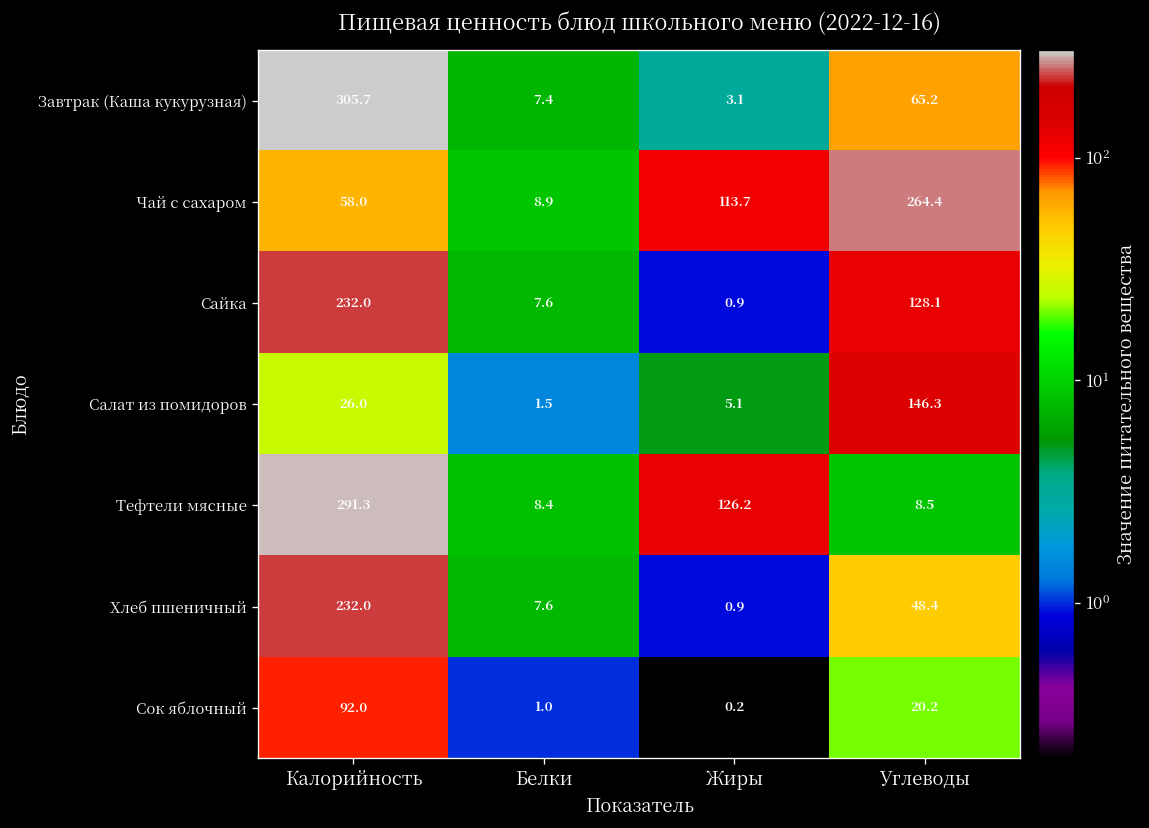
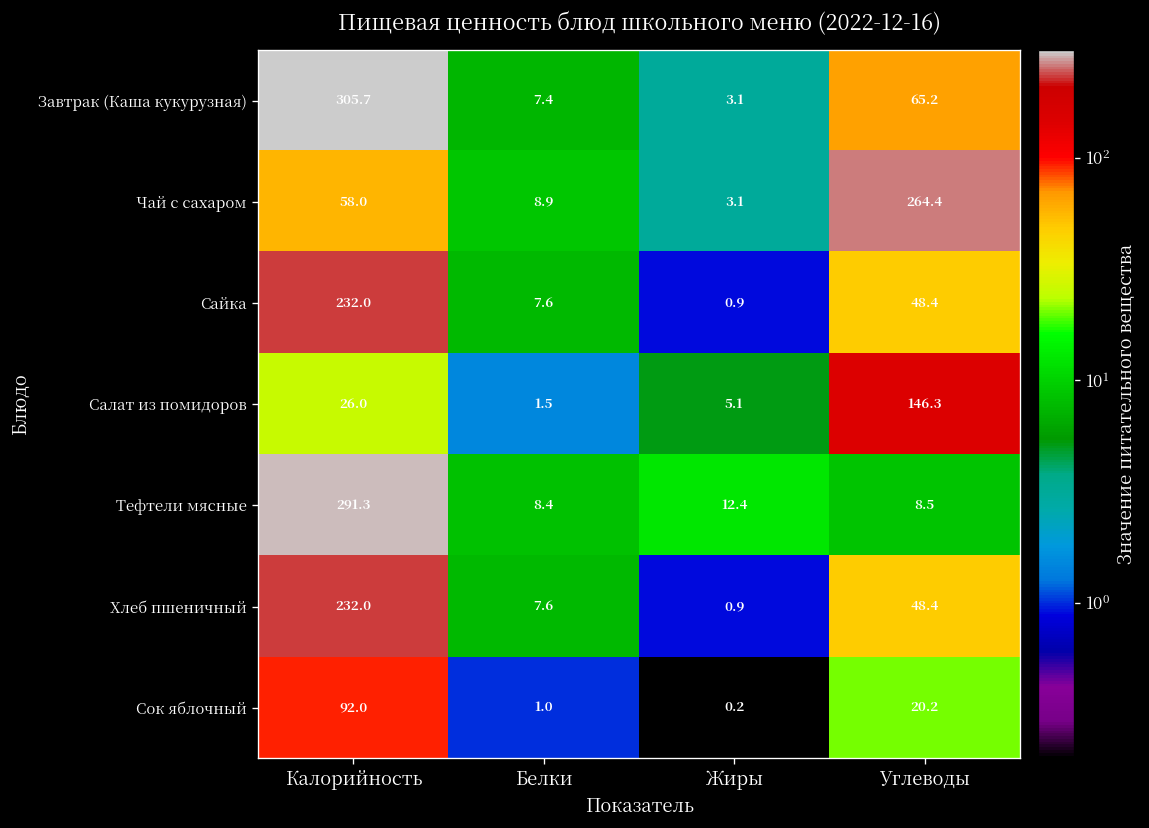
  {
    "Завтрак (Каша кукурузная)": {
      "Калорийность": 305.7,
      "Белки": 7.4,
      "Жиры": 3.1,
      "Углеводы": 65.2
    },
    "Чай с сахаром": {
      "Калорийность": 58.0,
      "Белки": 8.9,
-     "Жиры": 113.7,
+     "Жиры": 3.1,
      "Углеводы": 264.4
    },
    "Сайка": {
      "Калорийность": 232.0,
      "Белки": 7.6,
      "Жиры": 0.9,
-     "Углеводы": 128.1
+     "Углеводы": 48.4
    },
    "Салат из помидоров": {
      "Калорийность": 26.0,
      "Белки": 1.5,
      "Жиры": 5.1,
      "Углеводы": 146.3
    },
    "Тефтели мясные": {
      "Калорийность": 291.3,
      "Белки": 8.4,
-     "Жиры": 126.2,
+     "Жиры": 12.4,
      "Углеводы": 8.5
    },
    "Хлеб пшеничный": {
      "Калорийность": 232.0,
      "Белки": 7.6,
      "Жиры": 0.9,
      "Углеводы": 48.4
    },
    "Сок яблочный": {
      "Калорийность": 92.0,
      "Белки": 1.0,
      "Жиры": 0.2,
      "Углеводы": 20.2
    }
  }
